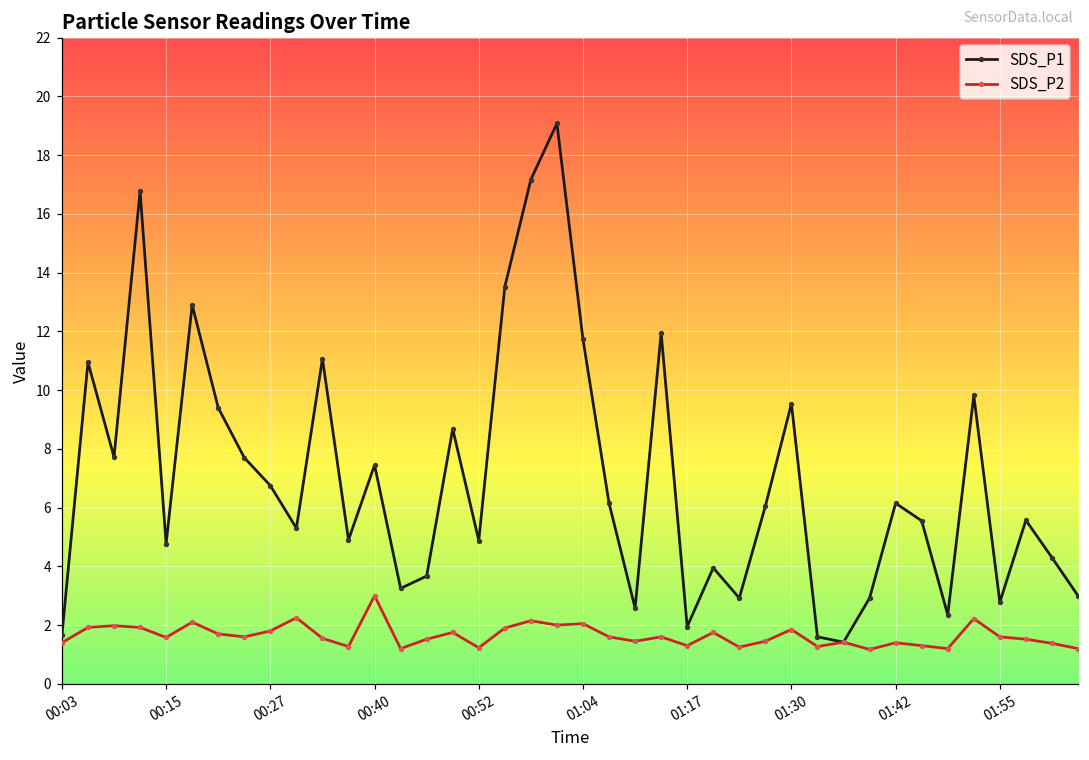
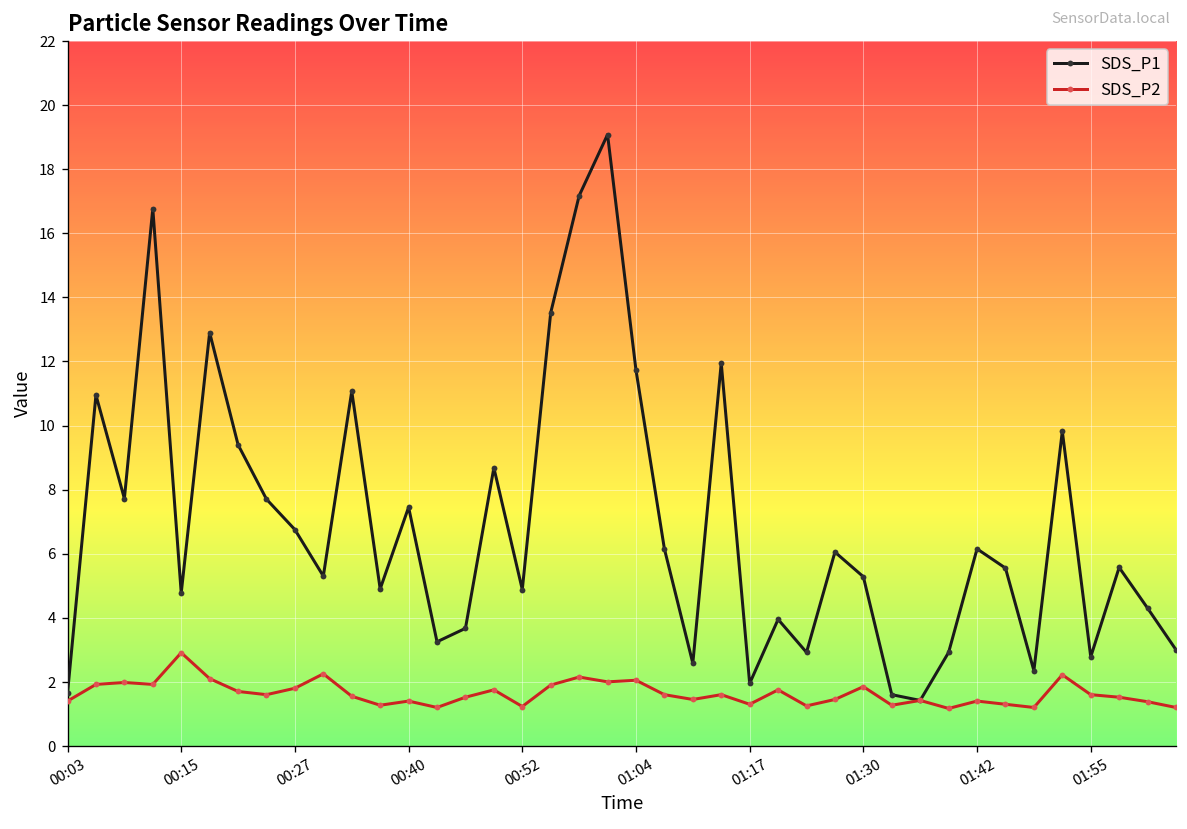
  {
    "SDS_P1": {
      "00:03": 1.7,
      "00:15": 4.8,
      "00:27": 6.8,
      "00:40": 7.5,
      "00:52": 4.9,
      "01:04": 11.7,
      "01:17": 2.0,
-     "01:30": 9.5,
+     "01:30": 5.3,
      "01:42": 6.2,
      "01:55": 2.8
    },
    "SDS_P2": {
      "00:03": 1.4,
-     "00:15": 1.6,
+     "00:15": 2.9,
      "00:27": 1.8,
-     "00:40": 3.0,
+     "00:40": 1.4,
      "00:52": 1.2,
      "01:04": 2.1,
      "01:17": 1.3,
      "01:30": 1.9,
      "01:42": 1.4,
      "01:55": 1.6
    }
  }
